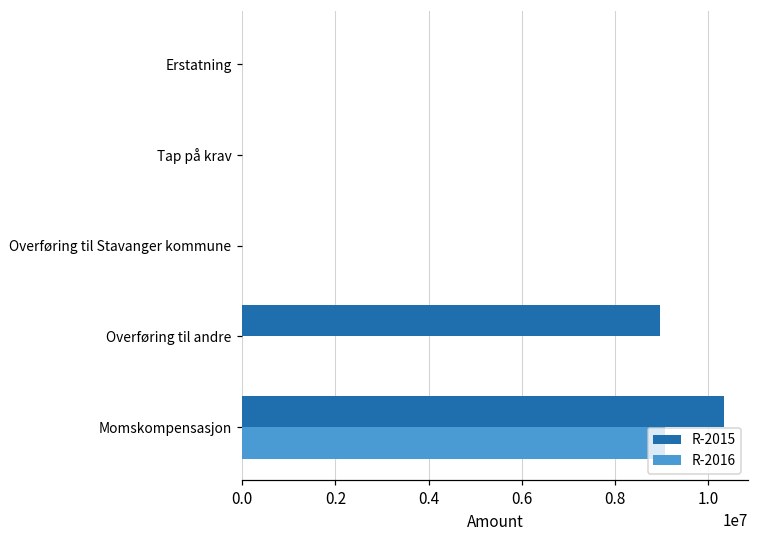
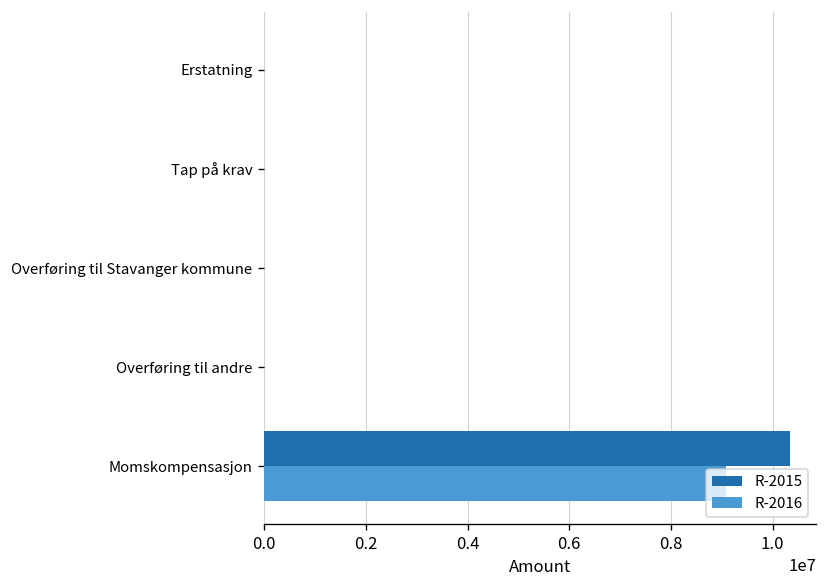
  {
    "R-2015": {
      "Erstatning": 0,
      "Tap på krav": 0,
      "Overføring til Stavanger kommune": 0,
-     "Overføring til andre": 9000000,
+     "Overføring til andre": 0,
      "Momskompensasjon": 10300000
    },
    "R-2016": {
      "Erstatning": 0,
      "Tap på krav": 0,
      "Overføring til Stavanger kommune": 0,
      "Overføring til andre": 0
    }
  }
